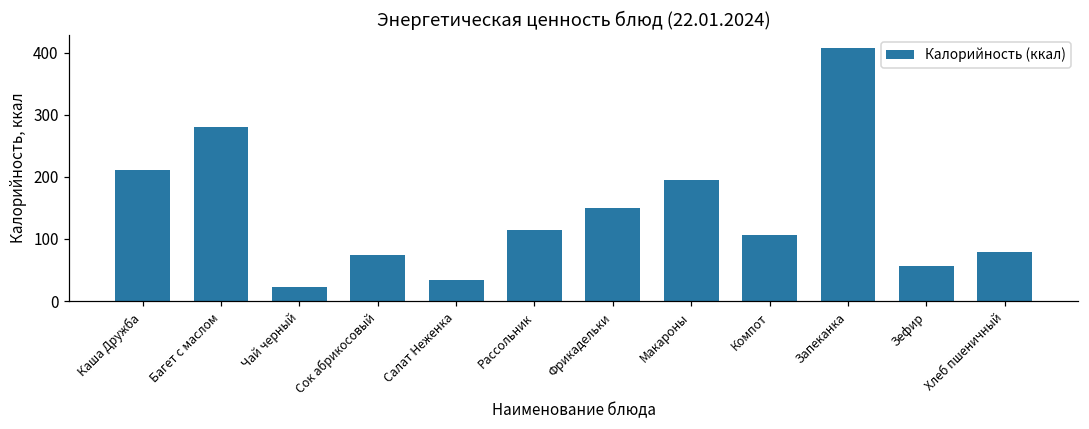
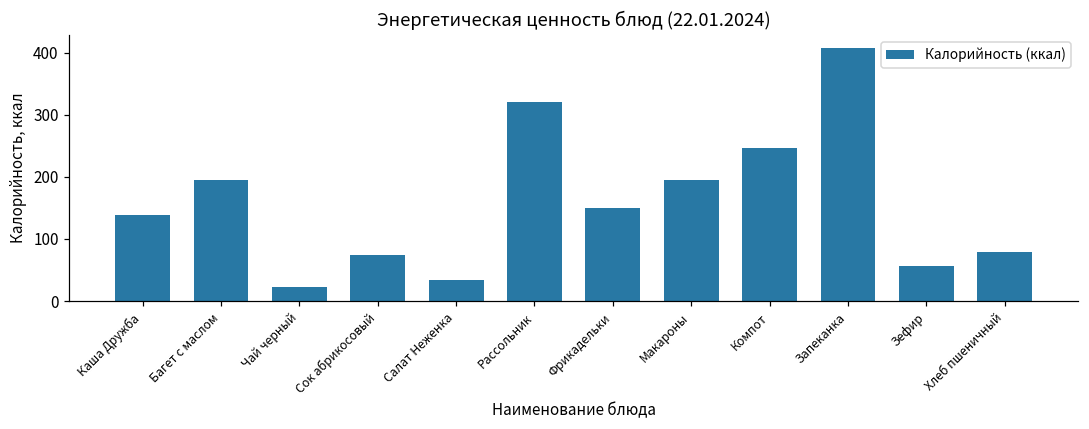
  {
-   "Каша Дружба": 210,
-   "Багет с маслом": 280,
+   "Каша Дружба": 140,
+   "Багет с маслом": 190,
    "Чай черный": 20,
    "Сок абрикосовый": 70,
    "Салат Неженка": 30,
-   "Рассольник": 110,
+   "Рассольник": 320,
    "Фрикадельки": 150,
    "Макароны": 200,
-   "Компот": 110,
+   "Компот": 250,
    "Запеканка": 410,
    "Зефир": 60,
    "Хлеб пшеничный": 80
  }
